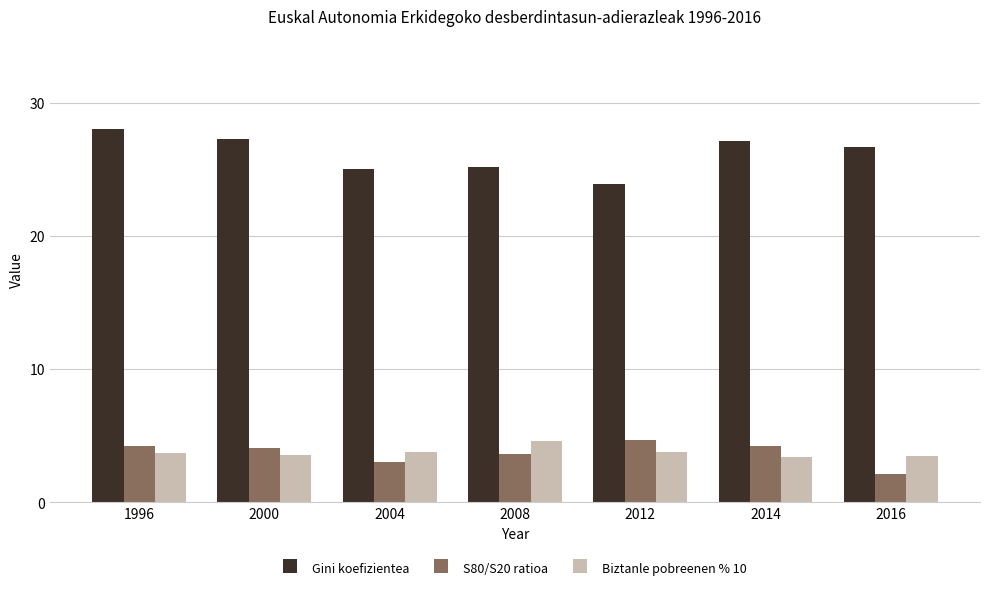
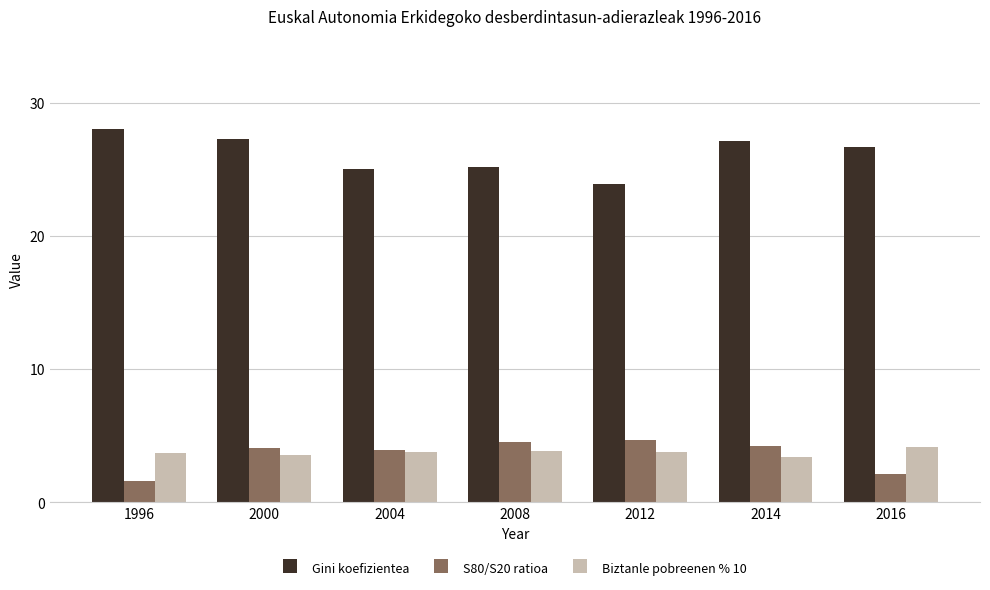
  {
    "Gini koefizientea": {
      "1996": 28.0,
      "2000": 27.3,
      "2004": 25.0,
      "2008": 25.2,
      "2012": 23.9,
      "2014": 27.1,
      "2016": 26.7
    },
    "S80/S20 ratioa": {
-     "1996": 4.2,
+     "1996": 1.6,
      "2000": 4.1,
-     "2004": 3.0,
-     "2008": 3.6,
+     "2004": 3.9,
+     "2008": 4.5,
      "2012": 4.7,
      "2014": 4.2,
      "2016": 2.1
    },
    "Biztanle pobreenen % 10": {
      "1996": 3.7,
      "2000": 3.6,
      "2004": 3.8,
-     "2008": 4.6,
+     "2008": 3.9,
      "2012": 3.8,
      "2014": 3.4,
-     "2016": 3.5
+     "2016": 4.1
    }
  }
